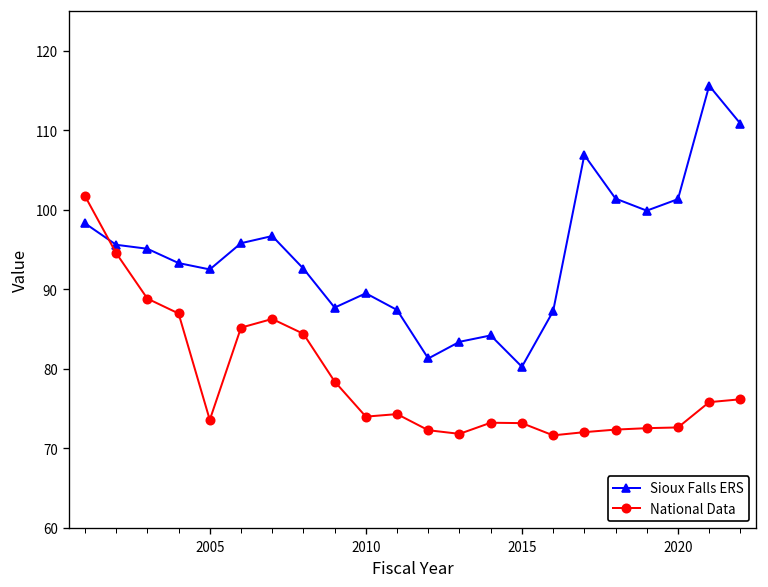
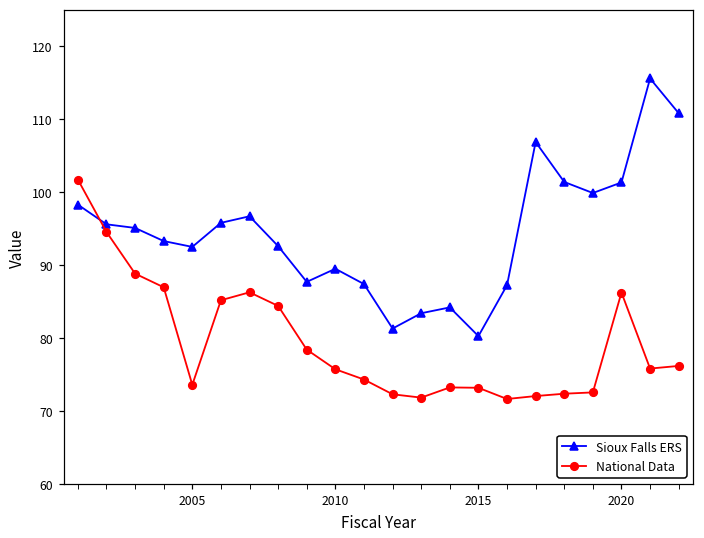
  {
    "Sioux Falls ERS": {
      "2005": 93,
      "2010": 90,
      "2015": 80,
      "2020": 101
    },
    "National Data": {
      "2005": 74,
-     "2010": 74,
+     "2010": 76,
      "2015": 73,
-     "2020": 73
+     "2020": 86
    }
  }
